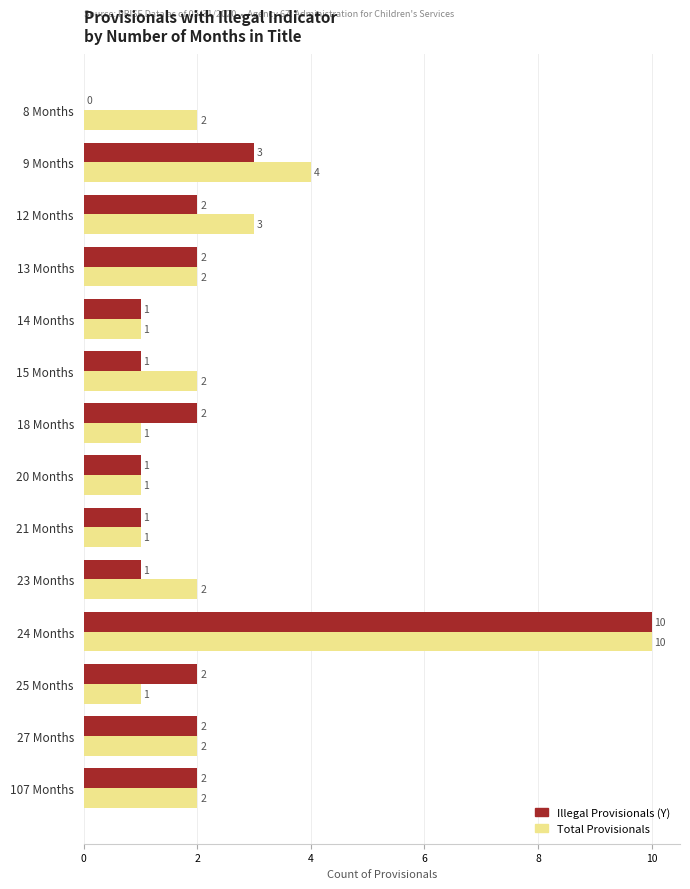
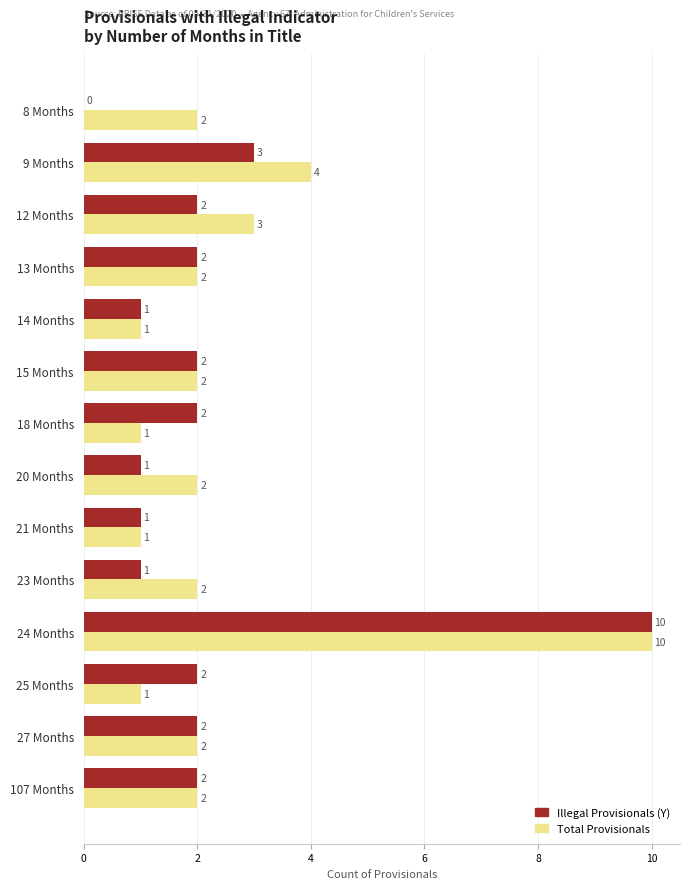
  {
    "Total Provisionals": {
      "8 Months": 2,
      "9 Months": 4,
      "12 Months": 3,
      "13 Months": 2,
      "14 Months": 1,
      "15 Months": 2,
      "18 Months": 1,
-     "20 Months": 1,
+     "20 Months": 2,
      "21 Months": 1,
      "23 Months": 2,
      "24 Months": 10,
      "25 Months": 1,
      "27 Months": 2,
      "107 Months": 2
    },
    "Illegal Provisionals (Y)": {
      "8 Months": 0,
      "9 Months": 3,
      "12 Months": 2,
      "13 Months": 2,
      "14 Months": 1,
-     "15 Months": 1,
+     "15 Months": 2,
      "18 Months": 2,
      "20 Months": 1,
      "21 Months": 1,
      "23 Months": 1,
      "24 Months": 10,
      "25 Months": 2,
      "27 Months": 2,
      "107 Months": 2
    }
  }
